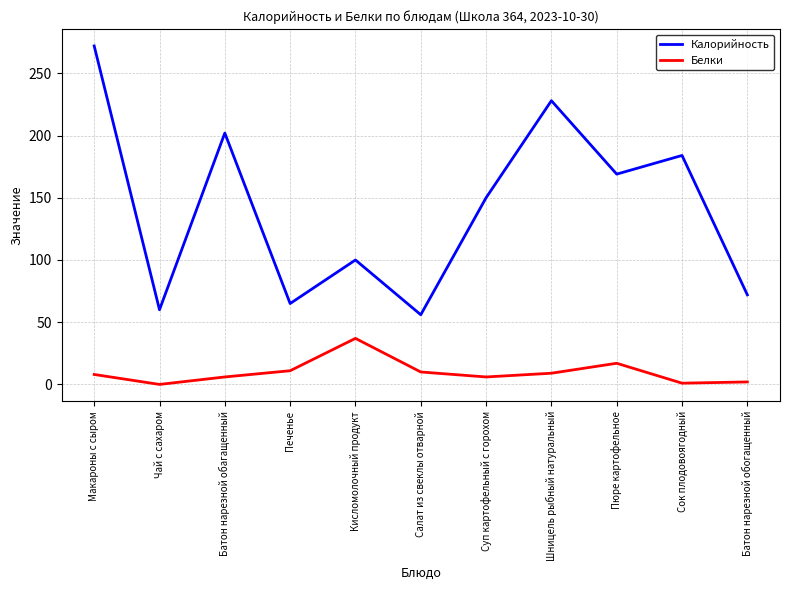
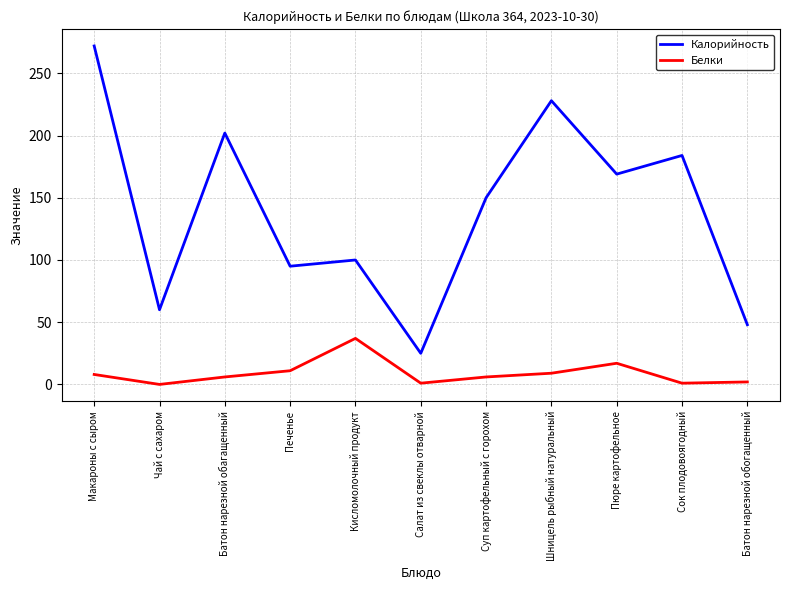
  {
    "Калорийность": {
      "Макароны с сыром": 272,
      "Чай с сахаром": 60,
      "Батон нарезной обагащенный": 202,
-     "Печенье": 65,
+     "Печенье": 95,
      "Кисломолочный продукт": 100,
-     "Салат из свеклы отварной": 56,
+     "Салат из свеклы отварной": 25,
      "Суп картофельный с горохом": 150,
      "Шницель рыбный натуральный": 228,
      "Пюре картофельное": 169,
      "Сок плодовоягодный": 184,
-     "Батон нарезной обогащенный": 72
+     "Батон нарезной обогащенный": 48
    },
    "Белки": {
      "Макароны с сыром": 8,
      "Чай с сахаром": 0,
      "Батон нарезной обагащенный": 6,
      "Печенье": 11,
      "Кисломолочный продукт": 37,
-     "Салат из свеклы отварной": 10,
+     "Салат из свеклы отварной": 1,
      "Суп картофельный с горохом": 6,
      "Шницель рыбный натуральный": 9,
      "Пюре картофельное": 17,
      "Сок плодовоягодный": 1,
      "Батон нарезной обогащенный": 2
    }
  }
